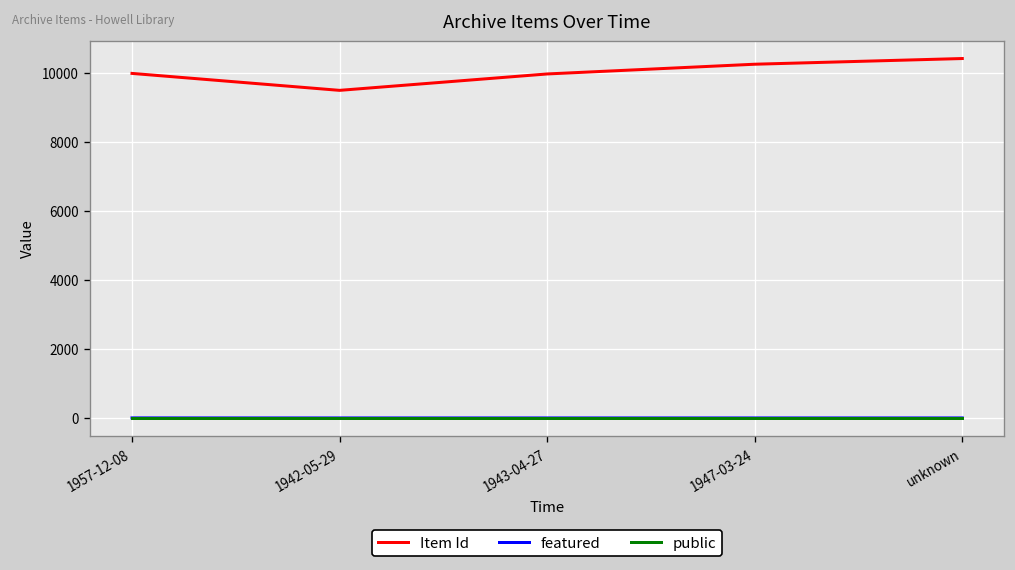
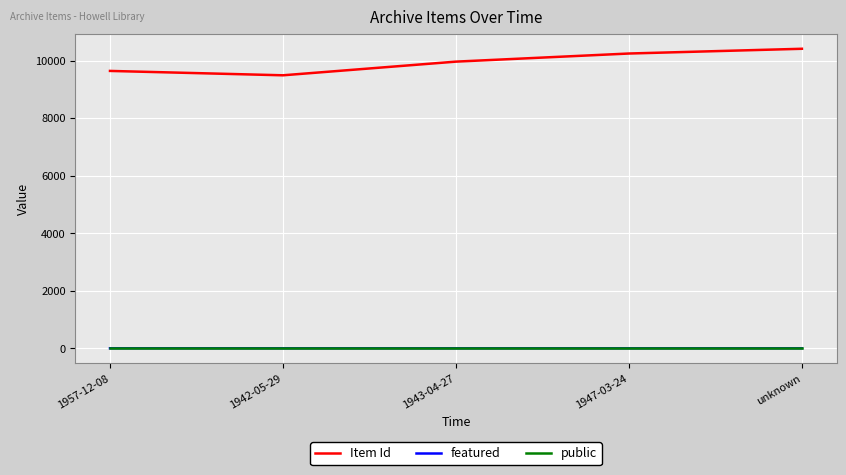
  {
    "Item Id": {
-     "1957-12-08": 10000,
+     "1957-12-08": 9600,
      "1942-05-29": 9500,
      "1943-04-27": 10000,
      "1947-03-24": 10200,
      "unknown": 10400
    },
    "public": {
      "1957-12-08": 0,
      "1942-05-29": 0,
      "1943-04-27": 0,
      "1947-03-24": 0,
      "unknown": 0
    }
  }
